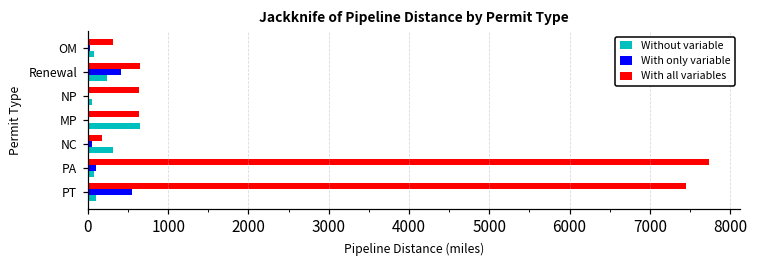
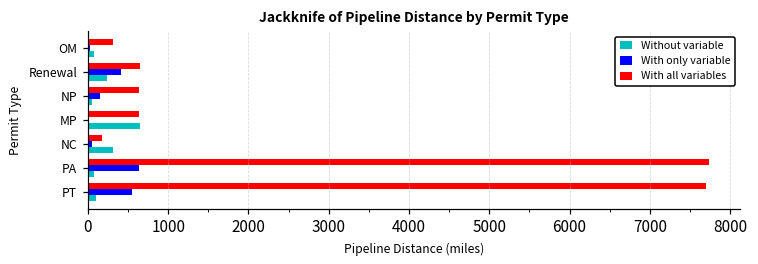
  {
    "Without variable": {
      "OM": 100,
      "Renewal": 200,
      "NP": 100,
      "MP": 600,
      "NC": 300,
      "PA": 100,
      "PT": 100
    },
    "With only variable": {
      "Renewal": 400,
-     "NP": 0,
+     "NP": 100,
      "NC": 0,
-     "PA": 100,
+     "PA": 600,
      "PT": 500
    },
    "With all variables": {
      "OM": 300,
      "Renewal": 600,
      "NP": 600,
      "MP": 600,
      "NC": 200,
      "PA": 7700,
-     "PT": 7500
+     "PT": 7700
    }
  }
